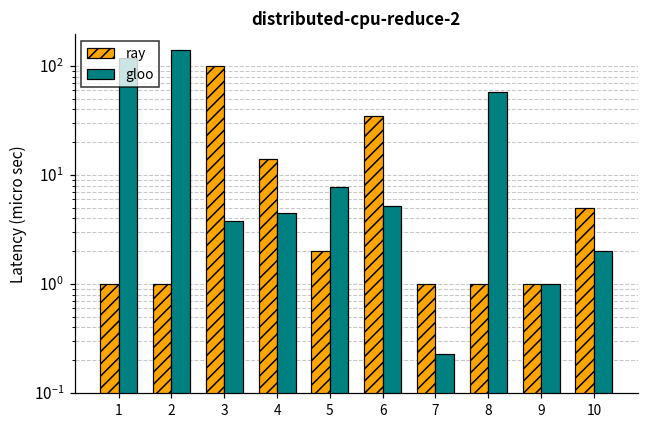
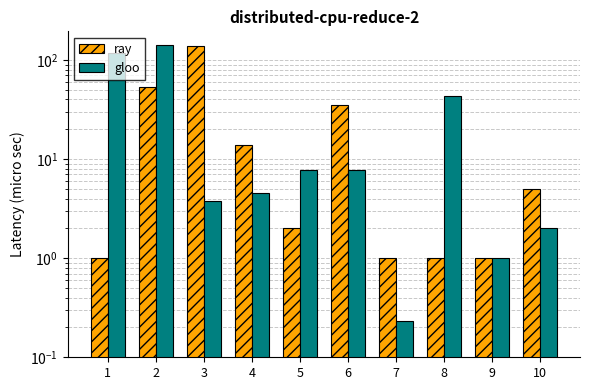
  {
    "ray": {
      "1": 1,
-     "2": 1,
-     "3": 100,
+     "2": 50,
+     "3": 140,
      "4": 14,
      "5": 2,
      "6": 35,
      "7": 1,
      "8": 1,
      "9": 1,
      "10": 5
    },
    "gloo": {
      "2": 140,
      "3": 3.8,
      "4": 5,
      "5": 8,
-     "6": 5,
+     "6": 8,
      "7": 0.23,
-     "8": 60,
+     "8": 40,
      "9": 1,
      "10": 2
    }
  }
